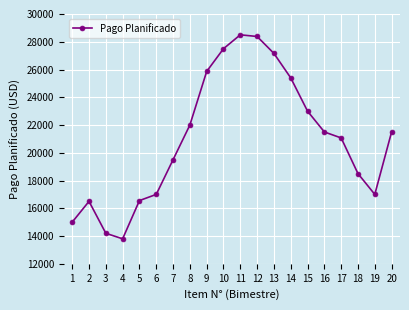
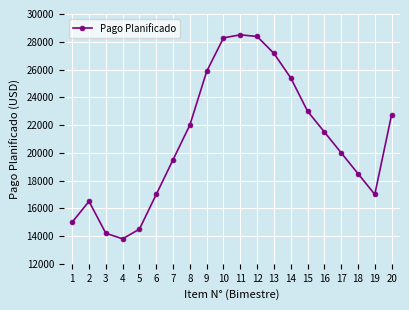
  {
    "1": 15000,
    "2": 16500,
    "3": 14200,
    "4": 13800,
-   "5": 16600,
+   "5": 14500,
    "6": 17000,
    "7": 19500,
    "8": 22000,
    "9": 25900,
-   "10": 27500,
+   "10": 28300,
    "11": 28500,
    "12": 28400,
    "13": 27200,
    "14": 25400,
    "15": 23000,
    "16": 21500,
-   "17": 21100,
+   "17": 20000,
    "18": 18500,
    "19": 17000,
-   "20": 21500
+   "20": 22700
  }
